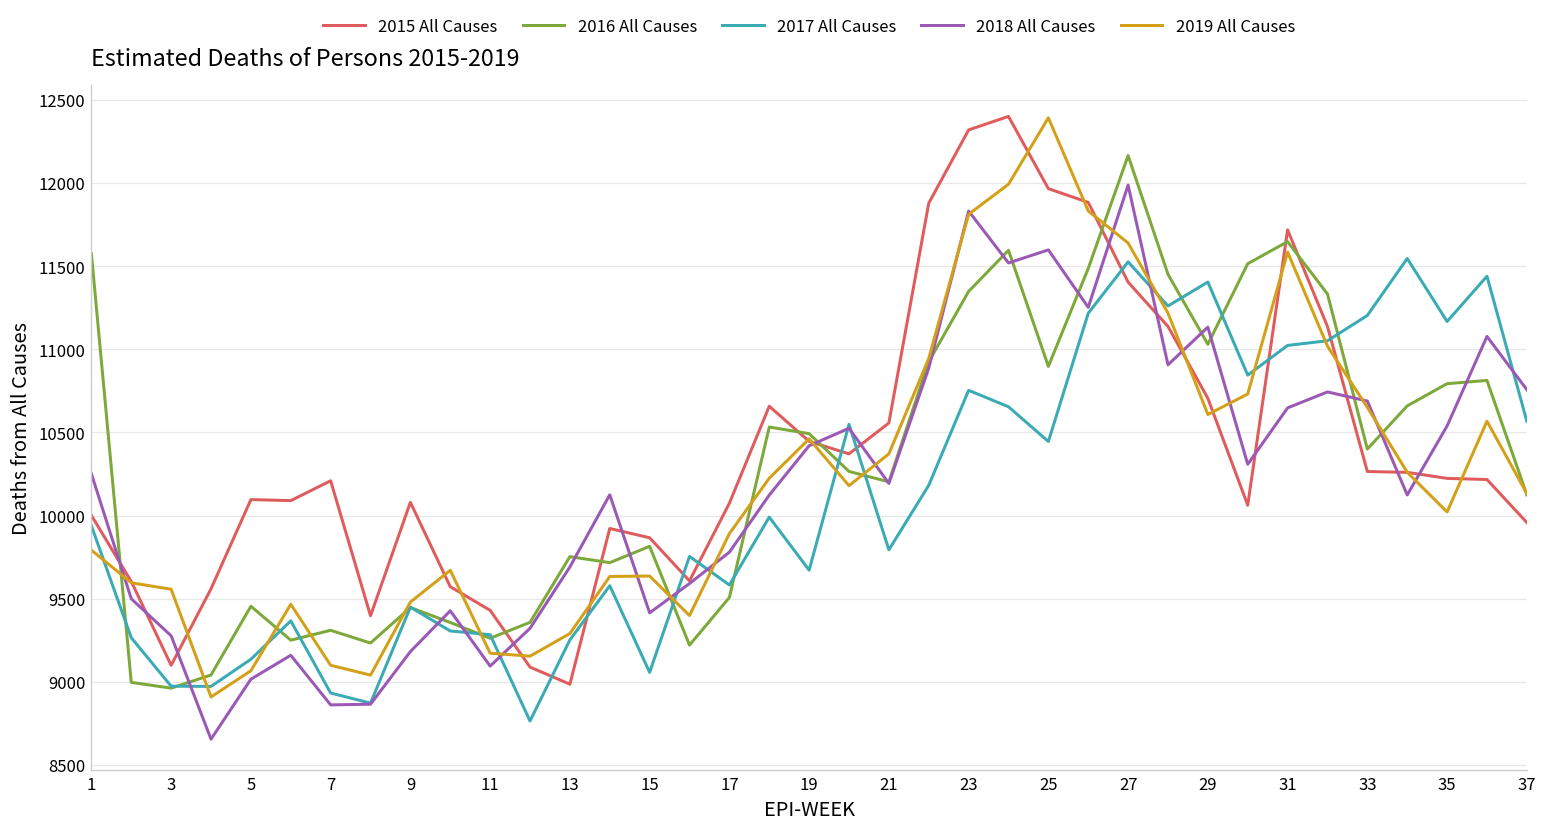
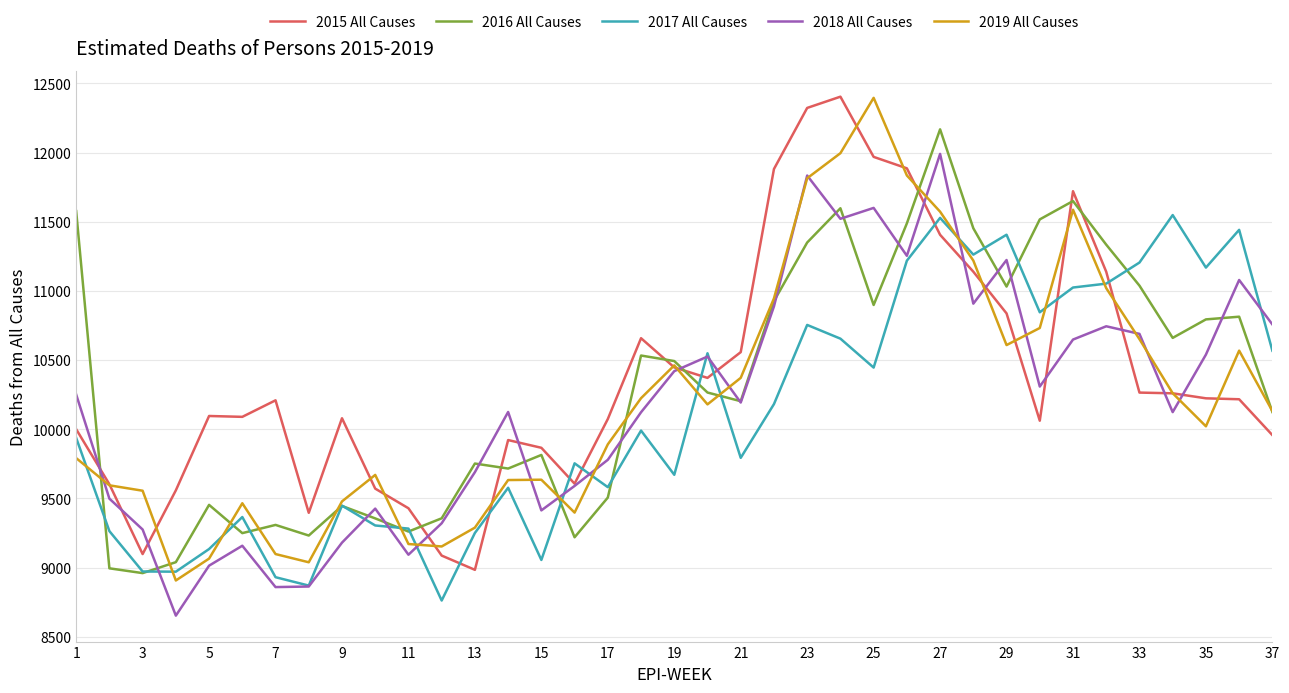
  {
    "2015 All Causes": {
      "1": 10000,
      "3": 9100,
      "5": 10100,
      "7": 10210,
      "9": 10080,
      "11": 9430,
      "13": 8980,
      "15": 9870,
      "17": 10070,
      "21": 10560,
      "23": 12320,
      "25": 11970,
      "27": 11410,
-     "29": 10710,
+     "29": 10840,
      "31": 11720,
      "33": 10270,
      "35": 10220,
      "37": 9960
    },
    "2016 All Causes": {
      "1": 11580,
      "5": 9450,
      "7": 9310,
      "11": 9260,
      "13": 9750,
      "15": 9810,
      "17": 9510,
      "19": 10490,
      "23": 11350,
      "25": 10900,
      "27": 12170,
      "29": 11030,
      "31": 11650,
-     "33": 10400,
+     "33": 11040,
      "35": 10790
    },
    "2017 All Causes": {
      "1": 9940,
      "5": 9130,
      "7": 8930,
      "11": 9280,
      "13": 9250,
      "15": 9060,
      "17": 9580,
      "19": 9670,
      "21": 9790,
      "23": 10750,
      "25": 10450,
      "27": 11530,
      "29": 11410,
      "31": 11020,
      "33": 11200,
      "35": 11170,
      "37": 10570
    },
    "2018 All Causes": {
      "1": 10250,
      "3": 9280,
      "5": 9010,
      "7": 8860,
      "9": 9180,
      "11": 9090,
      "13": 9690,
      "15": 9410,
      "17": 9780,
      "19": 10420,
      "23": 11830,
      "25": 11600,
      "27": 11990,
-     "29": 11130,
+     "29": 11220,
      "31": 10650,
      "33": 10690,
      "35": 10540,
      "37": 10760
    },
    "2019 All Causes": {
      "1": 9790,
      "3": 9560,
      "5": 9070,
      "7": 9100,
      "9": 9480,
      "11": 9170,
      "13": 9290,
      "15": 9640,
      "17": 9890,
      "21": 10370,
      "23": 11810,
      "25": 12390,
-     "27": 11640,
+     "27": 11570,
      "29": 10610,
      "31": 11590,
      "33": 10650,
      "35": 10020
    }
  }
